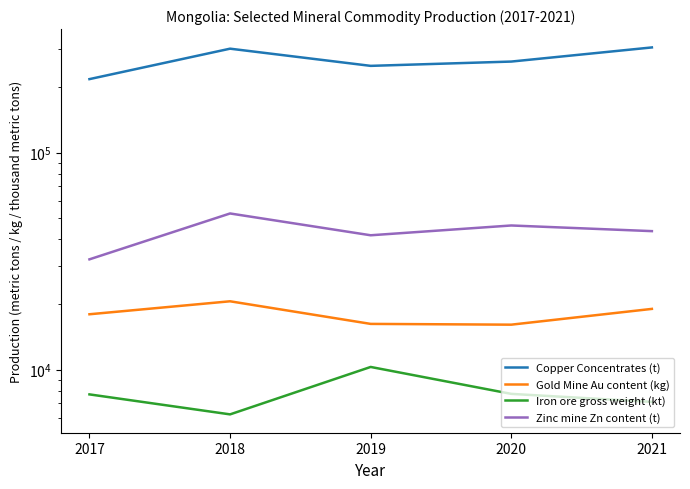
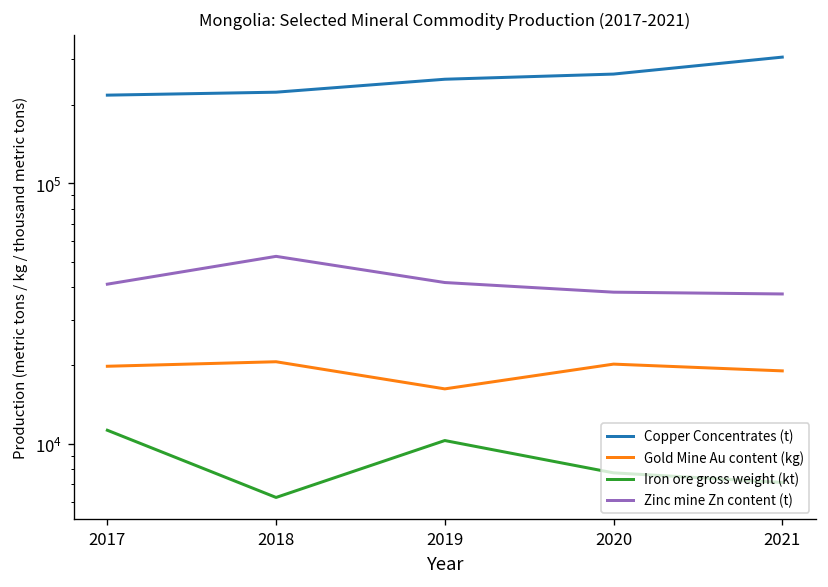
  {
    "Copper Concentrates (t)": {
      "2017": 220000,
-     "2018": 300000,
+     "2018": 220000,
      "2019": 250000,
      "2020": 260000,
      "2021": 310000
    },
    "Gold Mine Au content (kg)": {
-     "2017": 18000,
+     "2017": 20000,
      "2018": 21000,
      "2019": 16000,
-     "2020": 16000,
+     "2020": 20000,
      "2021": 19000
    },
    "Iron ore gross weight (kt)": {
-     "2017": 7700,
+     "2017": 11000,
      "2018": 6200,
      "2019": 10000
    },
    "Zinc mine Zn content (t)": {
-     "2017": 32000,
+     "2017": 41000,
      "2018": 52000,
      "2019": 42000,
-     "2020": 46000,
-     "2021": 43000
+     "2020": 38000,
+     "2021": 38000
    }
  }
